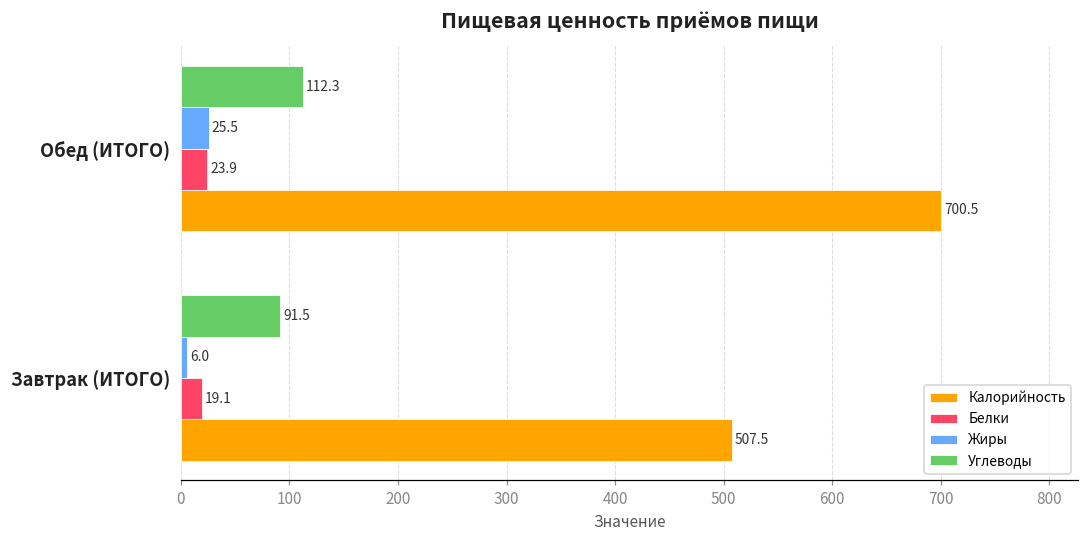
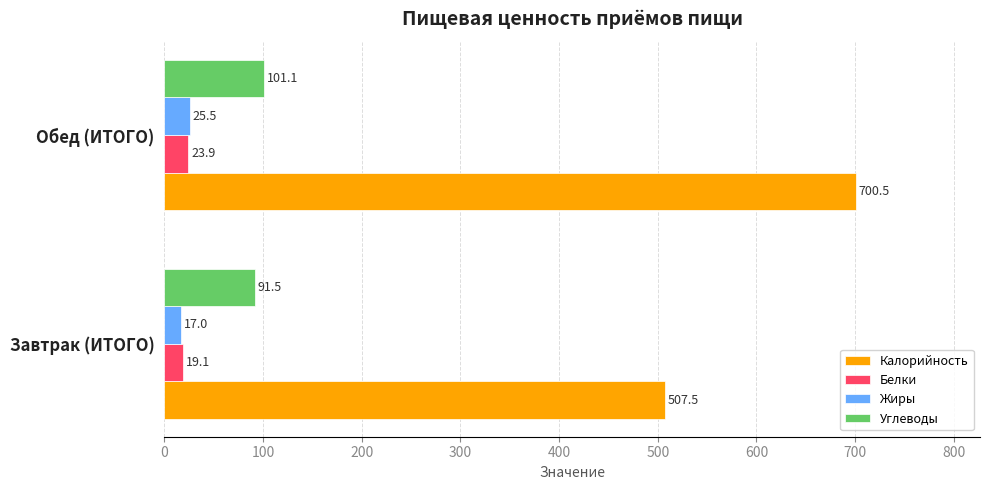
  {
    "Калорийность": {
      "Обед (ИТОГО)": 700.5,
      "Завтрак (ИТОГО)": 507.5
    },
    "Белки": {
      "Обед (ИТОГО)": 23.9,
      "Завтрак (ИТОГО)": 19.1
    },
    "Жиры": {
      "Обед (ИТОГО)": 25.5,
-     "Завтрак (ИТОГО)": 6.0
+     "Завтрак (ИТОГО)": 17.0
    },
    "Углеводы": {
-     "Обед (ИТОГО)": 112.3,
+     "Обед (ИТОГО)": 101.1,
      "Завтрак (ИТОГО)": 91.5
    }
  }
